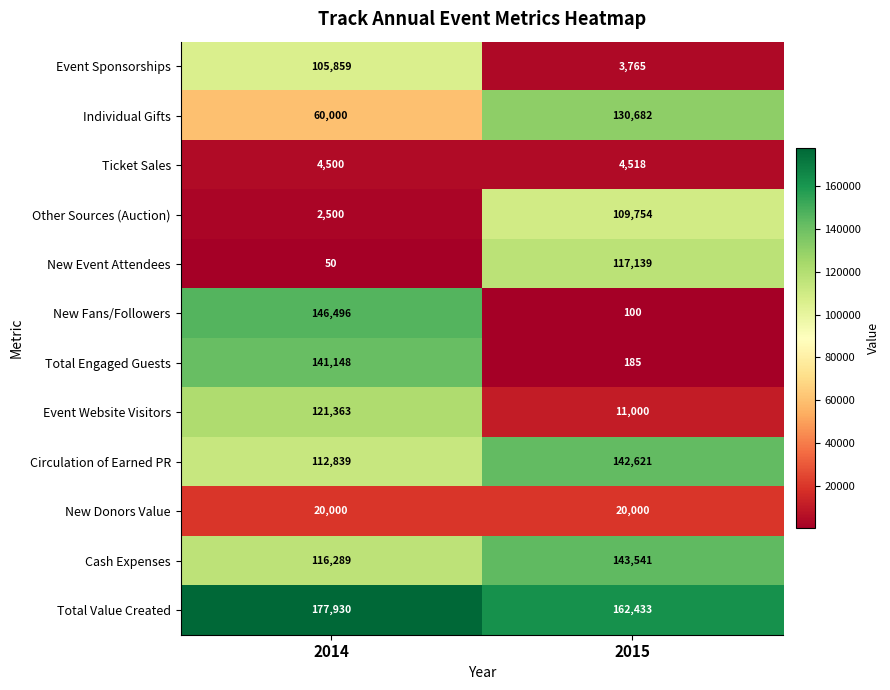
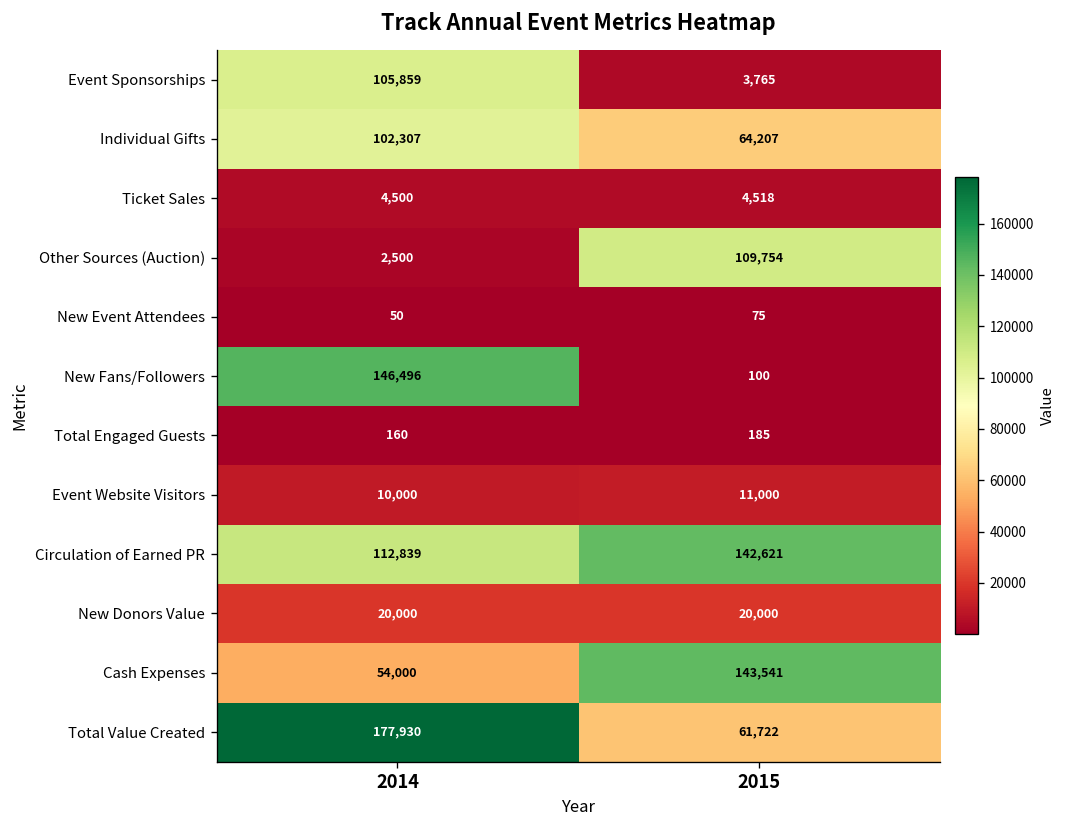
  {
    "Event Sponsorships": {
      "2014": "105,859",
      "2015": "3,765"
    },
    "Individual Gifts": {
-     "2014": "60,000",
-     "2015": "130,682"
+     "2014": "102,307",
+     "2015": "64,207"
    },
    "Ticket Sales": {
      "2014": "4,500",
      "2015": "4,518"
    },
    "Other Sources (Auction)": {
      "2014": "2,500",
      "2015": "109,754"
    },
    "New Event Attendees": {
      "2014": "50",
-     "2015": "117,139"
+     "2015": "75"
    },
    "New Fans/Followers": {
      "2014": "146,496",
      "2015": "100"
    },
    "Total Engaged Guests": {
-     "2014": "141,148",
+     "2014": "160",
      "2015": "185"
    },
    "Event Website Visitors": {
-     "2014": "121,363",
+     "2014": "10,000",
      "2015": "11,000"
    },
    "Circulation of Earned PR": {
      "2014": "112,839",
      "2015": "142,621"
    },
    "New Donors Value": {
      "2014": "20,000",
      "2015": "20,000"
    },
    "Cash Expenses": {
-     "2014": "116,289",
+     "2014": "54,000",
      "2015": "143,541"
    },
    "Total Value Created": {
      "2014": "177,930",
-     "2015": "162,433"
+     "2015": "61,722"
    }
  }
